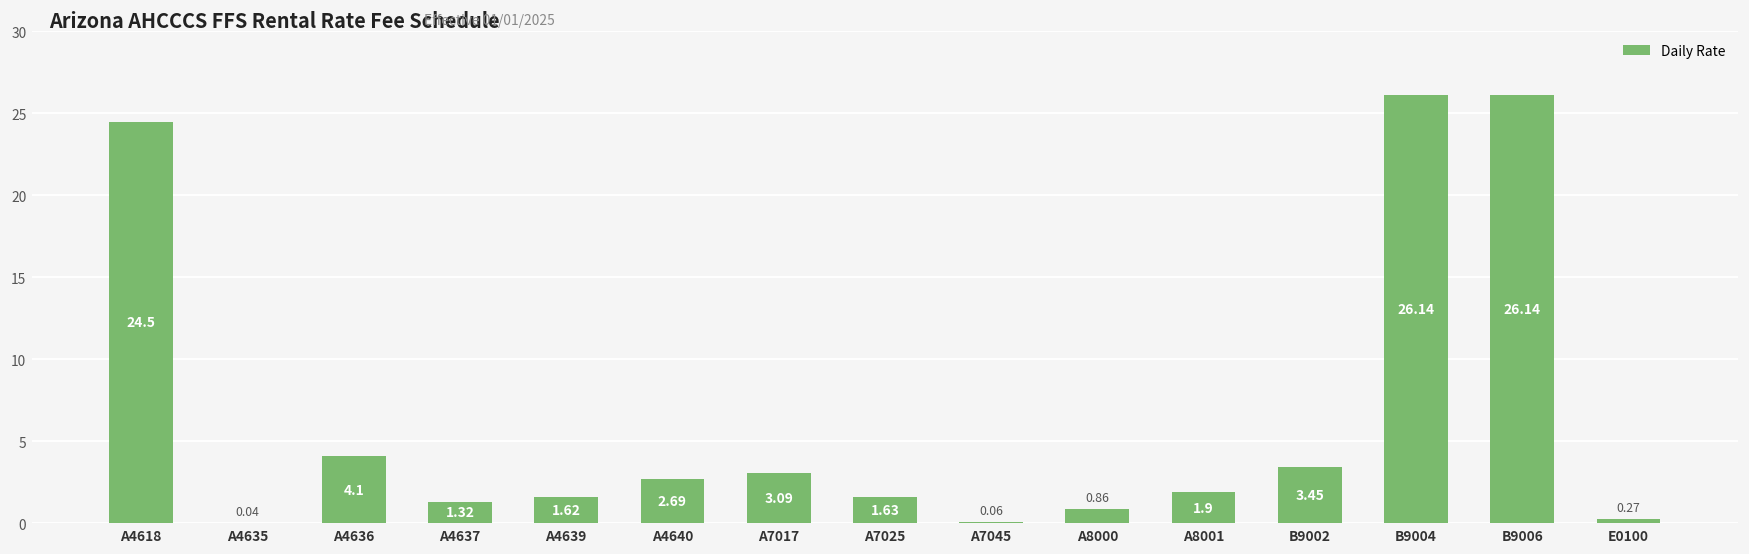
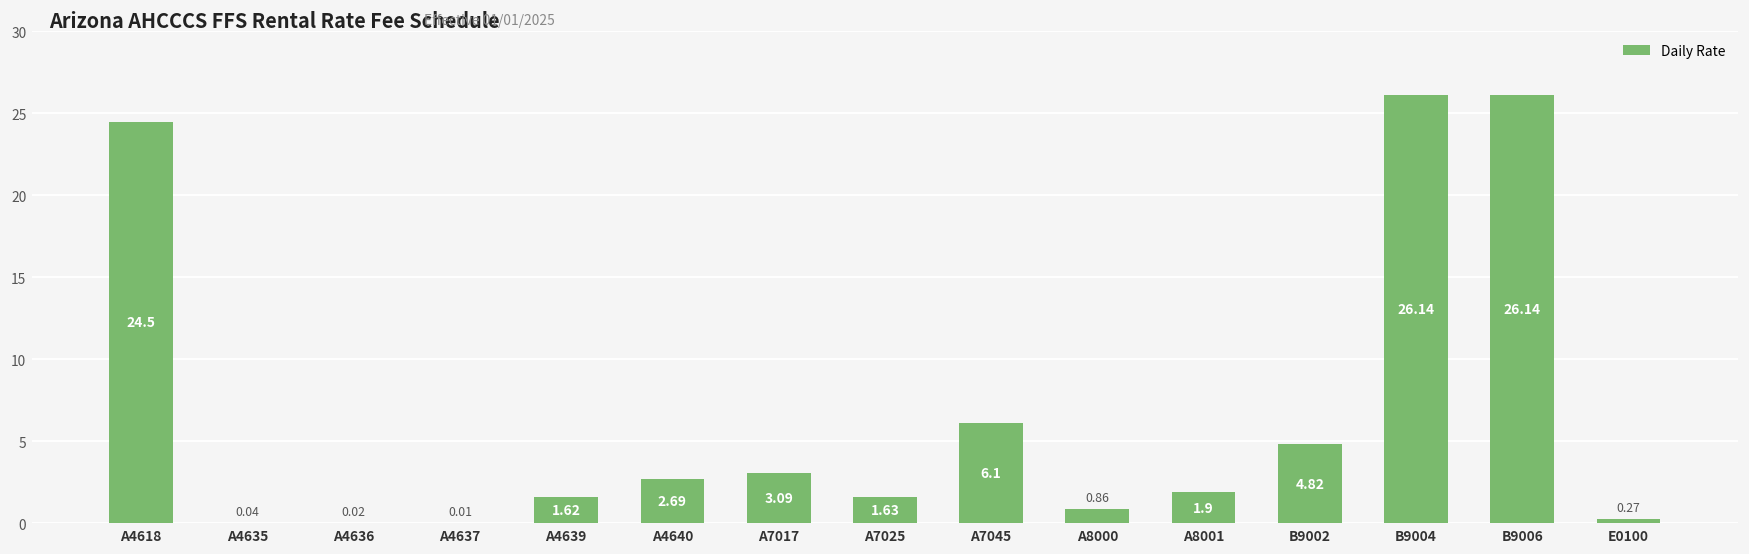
  {
    "A4618": 24.5,
    "A4635": 0.04,
-   "A4636": 4.1,
-   "A4637": 1.32,
+   "A4636": 0.02,
+   "A4637": 0.01,
    "A4639": 1.62,
    "A4640": 2.69,
    "A7017": 3.09,
    "A7025": 1.63,
-   "A7045": 0.06,
+   "A7045": 6.1,
    "A8000": 0.86,
    "A8001": 1.9,
-   "B9002": 3.45,
+   "B9002": 4.82,
    "B9004": 26.14,
    "B9006": 26.14,
    "E0100": 0.27
  }
